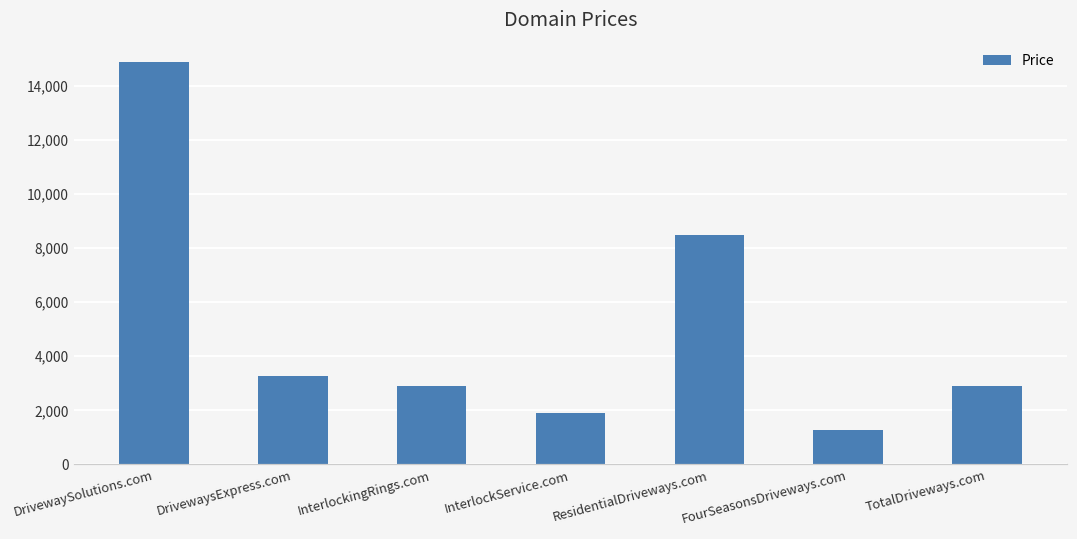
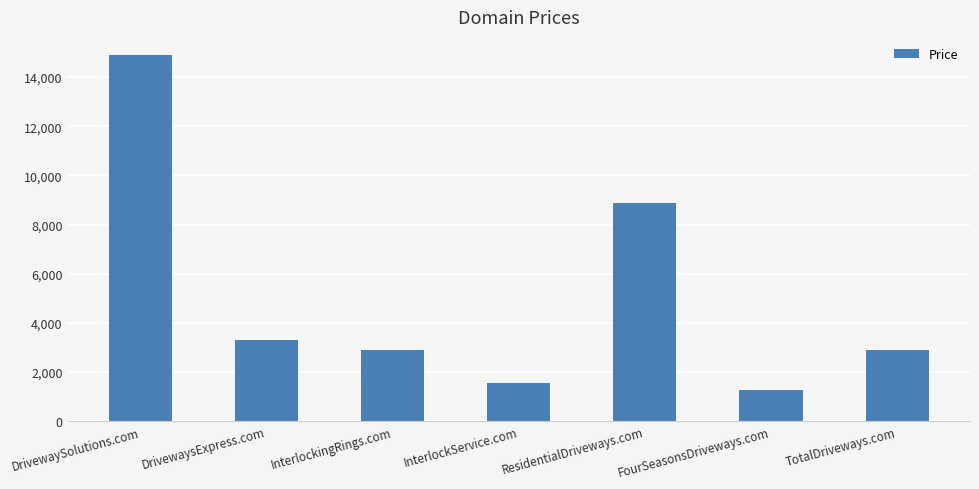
  {
    "DrivewaySolutions.com": "14,900",
    "DrivewaysExpress.com": "3,300",
    "InterlockingRings.com": "2,900",
-   "InterlockService.com": "1,900",
-   "ResidentialDriveways.com": "8,500",
+   "InterlockService.com": "1,500",
+   "ResidentialDriveways.com": "8,900",
    "FourSeasonsDriveways.com": "1,300",
    "TotalDriveways.com": "2,900"
  }
